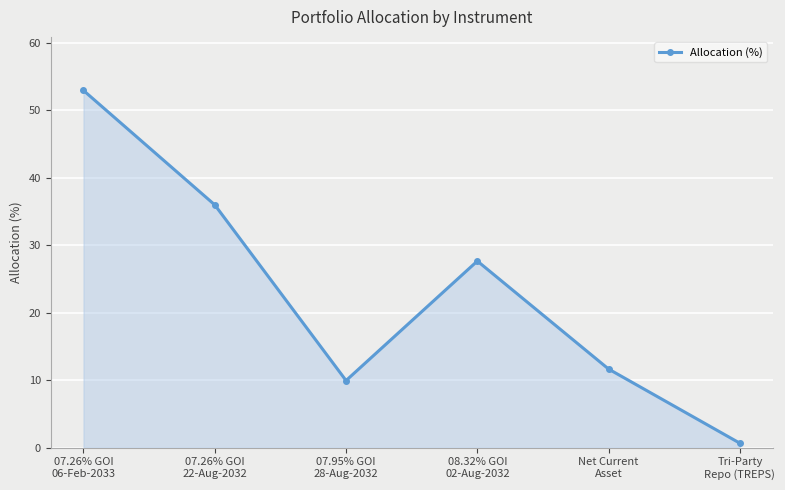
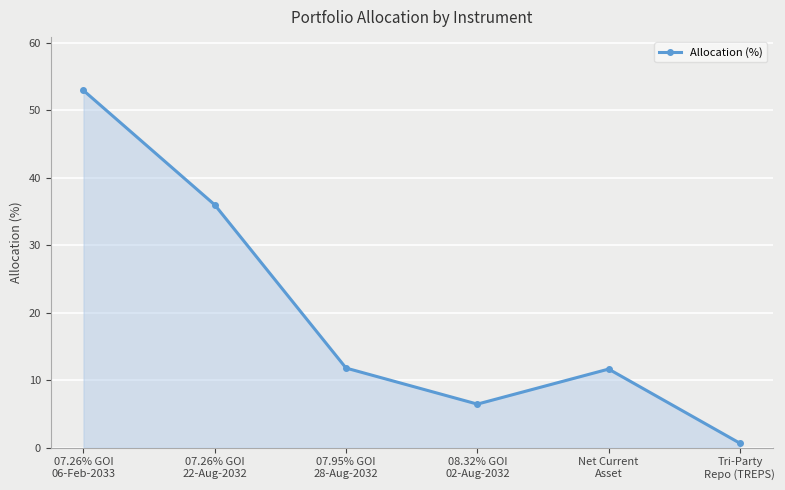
  {
    "07.26% GOI 06-Feb-2033": 53,
    "07.26% GOI 22-Aug-2032": 36,
-   "07.95% GOI 28-Aug-2032": 10,
-   "08.32% GOI 02-Aug-2032": 28,
+   "07.95% GOI 28-Aug-2032": 12,
+   "08.32% GOI 02-Aug-2032": 6,
    "Net Current Asset": 12,
    "Tri-Party Repo (TREPS)": 1
  }
